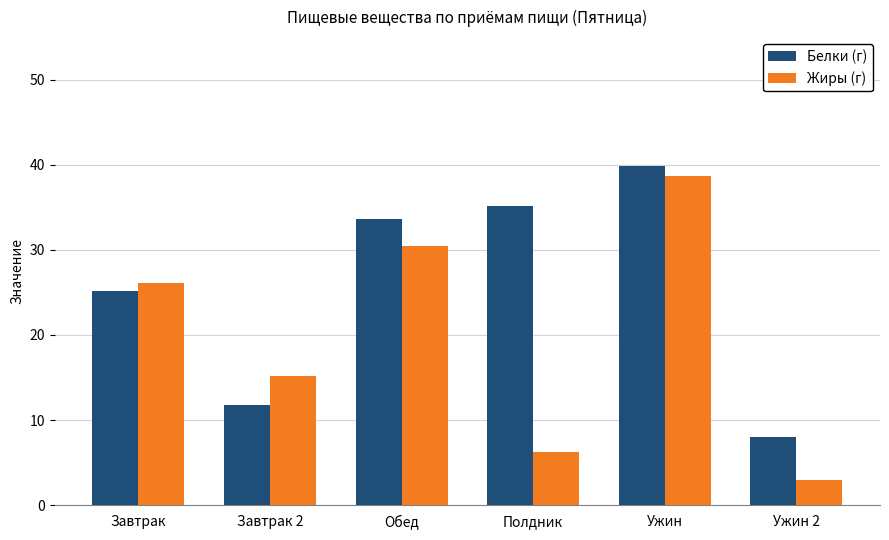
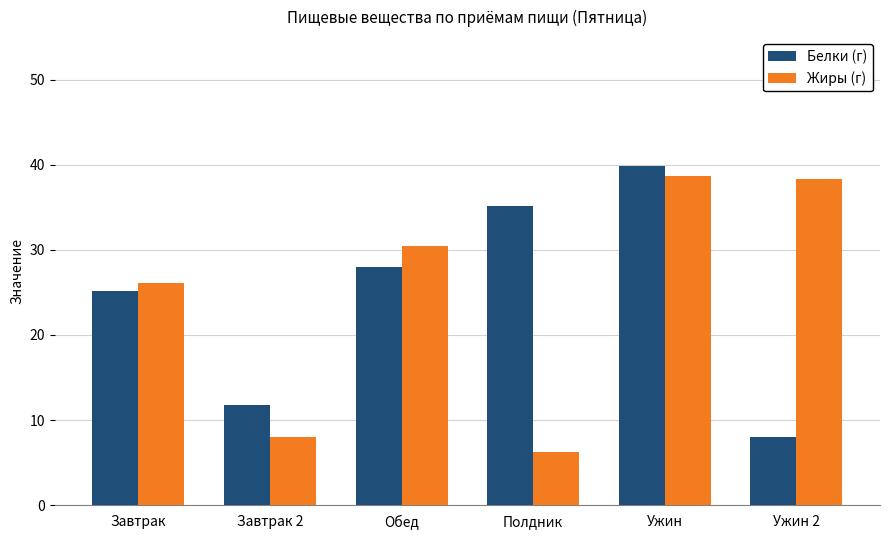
  {
    "Белки (г)": {
      "Завтрак": 25,
      "Завтрак 2": 12,
-     "Обед": 34,
+     "Обед": 28,
      "Полдник": 35,
      "Ужин": 40,
      "Ужин 2": 8
    },
    "Жиры (г)": {
      "Завтрак": 26,
-     "Завтрак 2": 15,
+     "Завтрак 2": 8,
      "Обед": 31,
      "Полдник": 6,
      "Ужин": 39,
-     "Ужин 2": 3
+     "Ужин 2": 38
    }
  }
